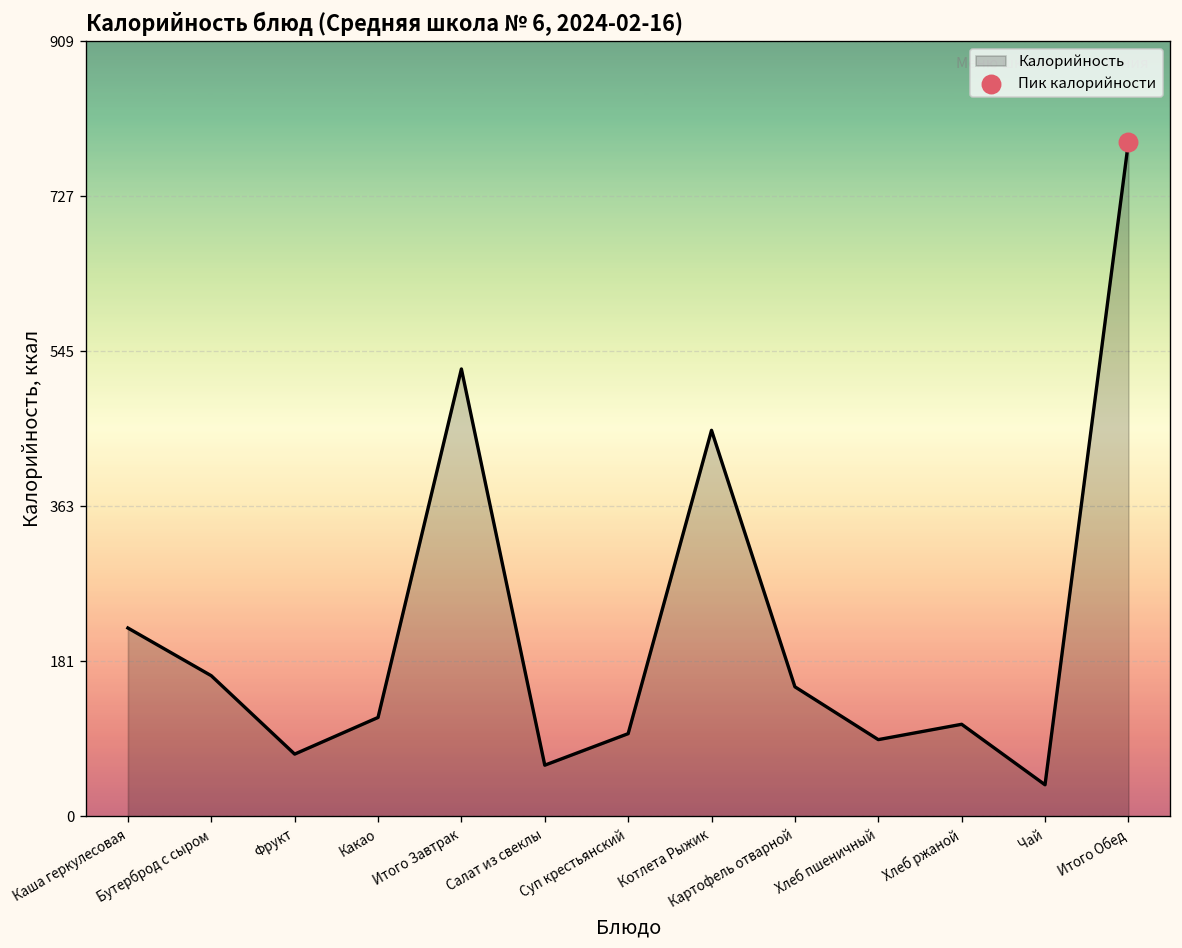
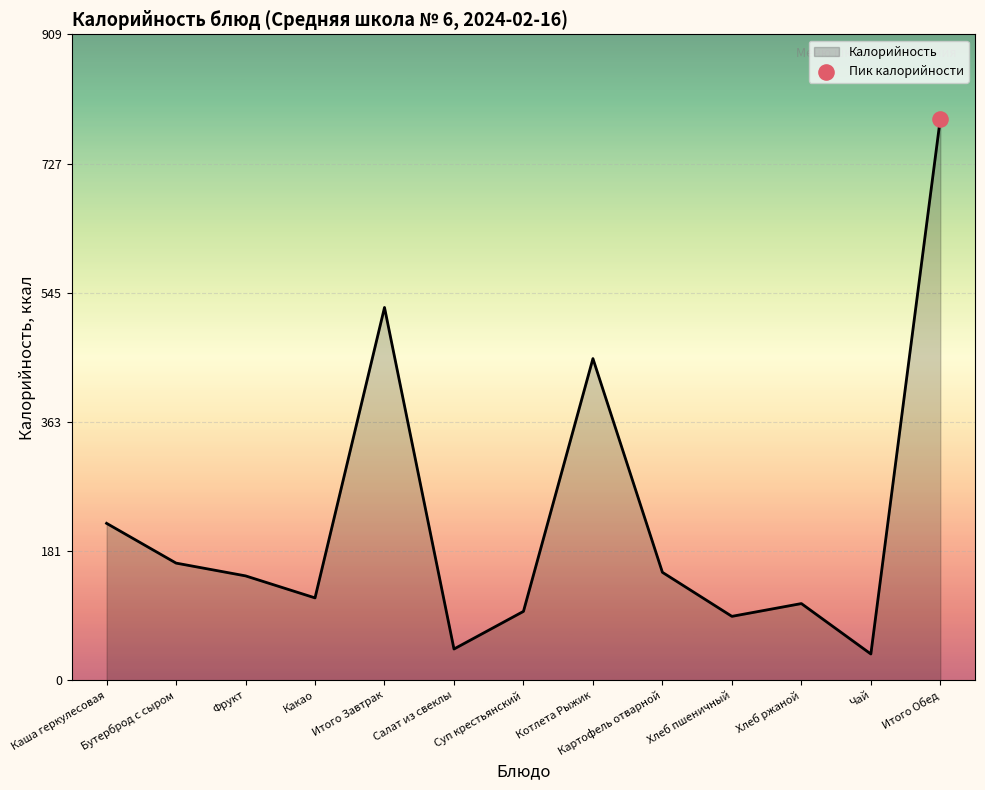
  {
    "Калорийность": {
      "Каша геркулесовая": 220,
      "Бутерброд с сыром": 170,
-     "Фрукт": 70,
+     "Фрукт": 150,
      "Какао": 120,
      "Итого Завтрак": 530,
-     "Салат из свеклы": 60,
+     "Салат из свеклы": 40,
      "Суп крестьянский": 100,
      "Котлета Рыжик": 450,
      "Картофель отварной": 150,
      "Хлеб пшеничный": 90,
      "Хлеб ржаной": 110,
      "Чай": 40
    }
  }
